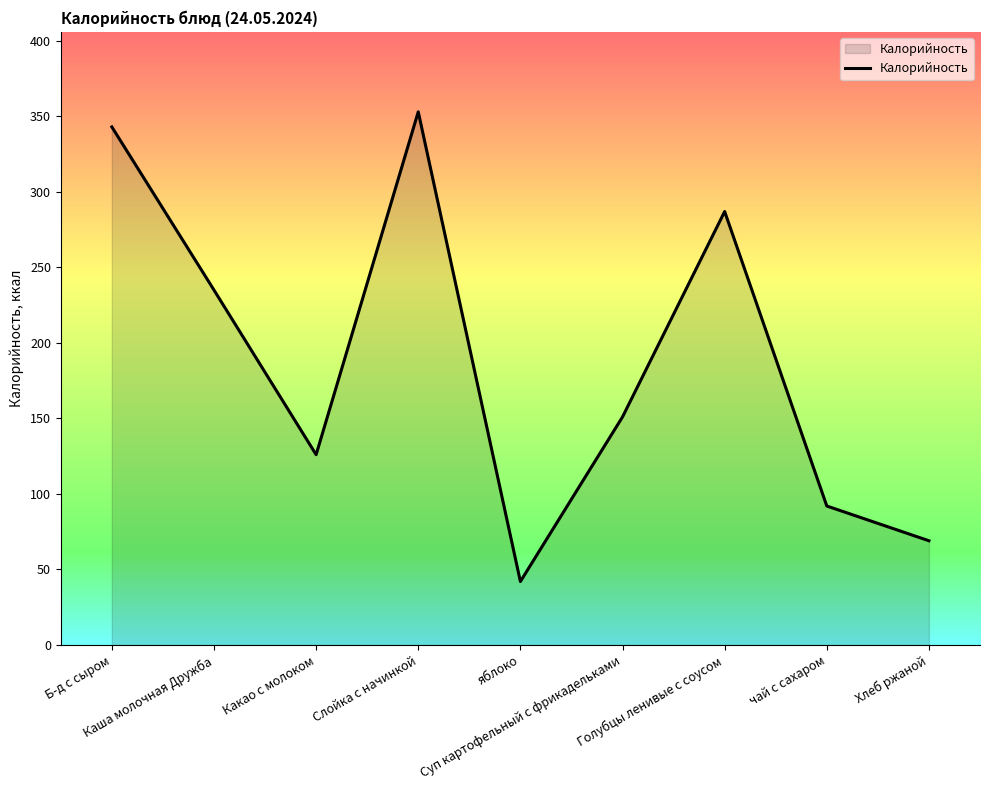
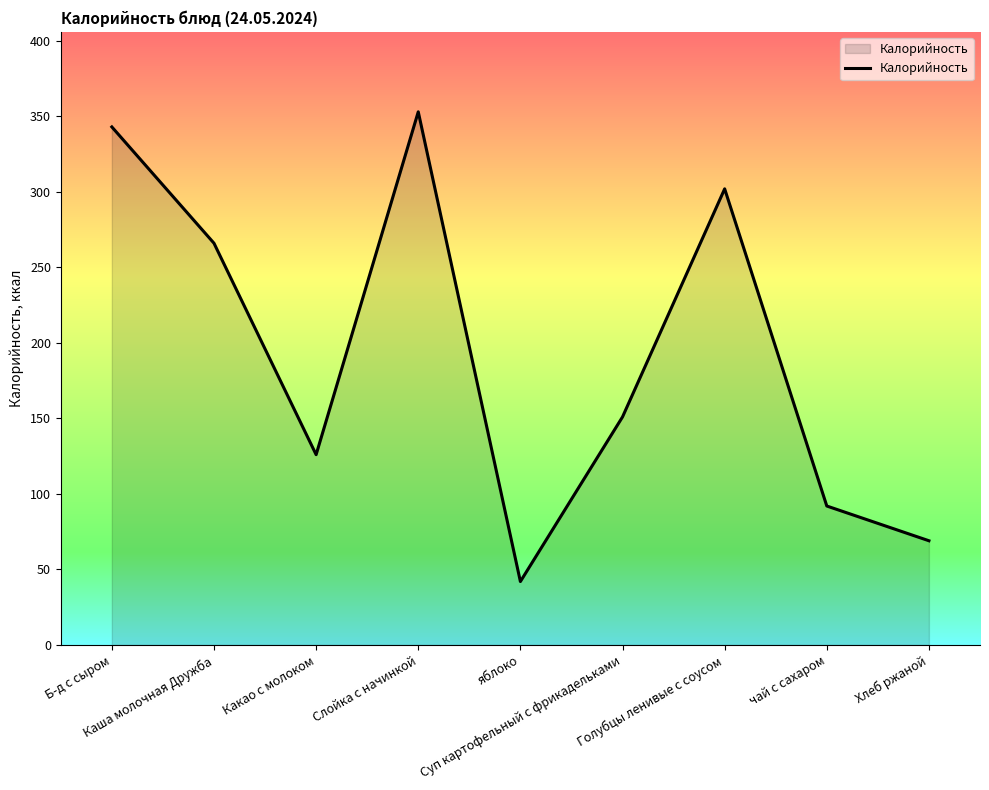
  {
    "Б-д с сыром": 343,
-   "Каша молочная Дружба": 235,
+   "Каша молочная Дружба": 266,
    "Какао с молоком": 126,
    "Слойка с начинкой": 353,
    "яблоко": 42,
    "Суп картофельный с фрикадельками": 151,
-   "Голубцы ленивые с соусом": 287,
+   "Голубцы ленивые с соусом": 302,
    "чай с сахаром": 92,
    "Хлеб ржаной": 69
  }
